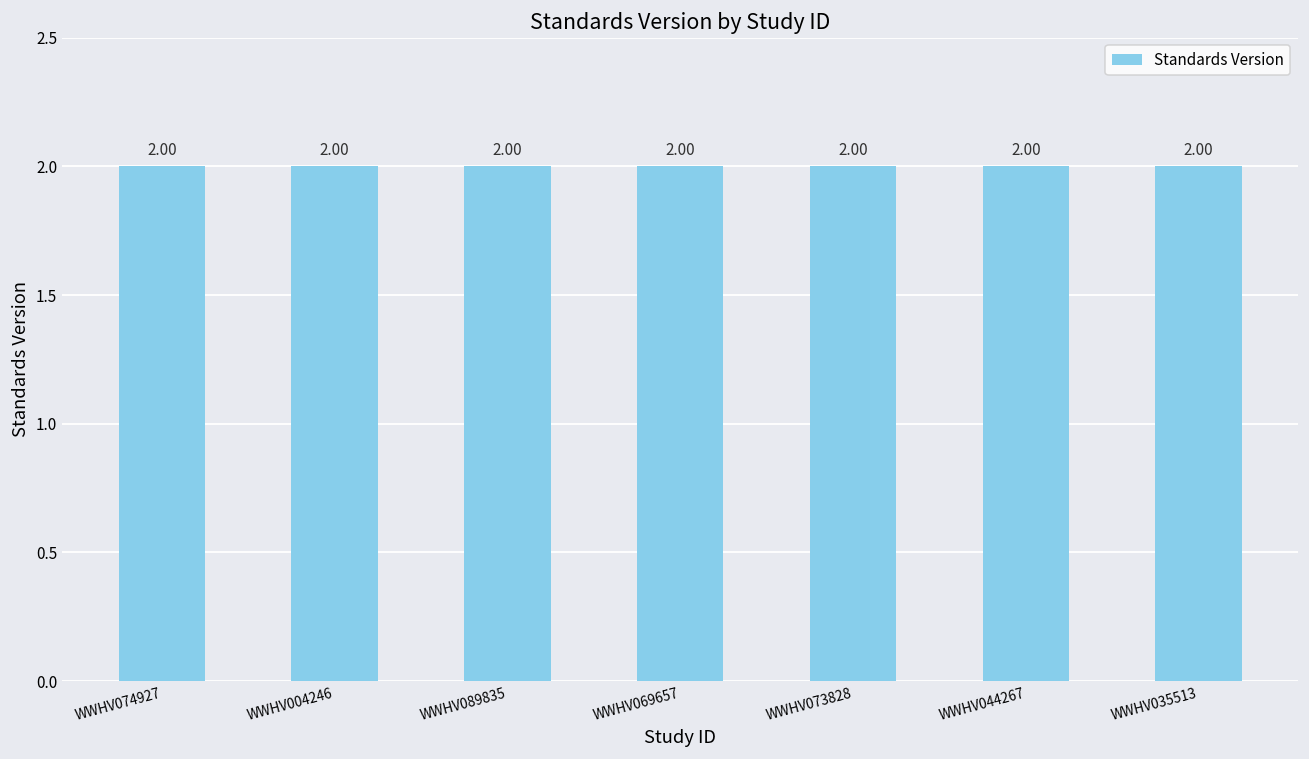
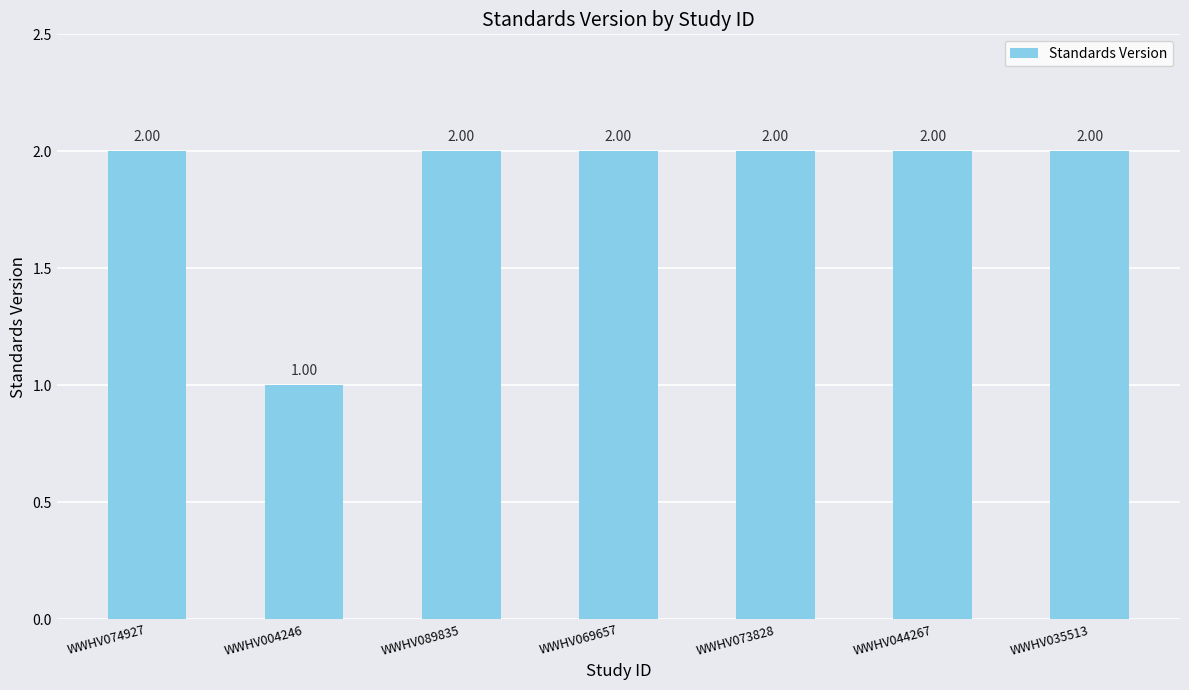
  {
    "WWHV074927": 2.00,
-   "WWHV004246": 2.00,
+   "WWHV004246": 1.00,
    "WWHV089835": 2.00,
    "WWHV069657": 2.00,
    "WWHV073828": 2.00,
    "WWHV044267": 2.00,
    "WWHV035513": 2.00
  }
